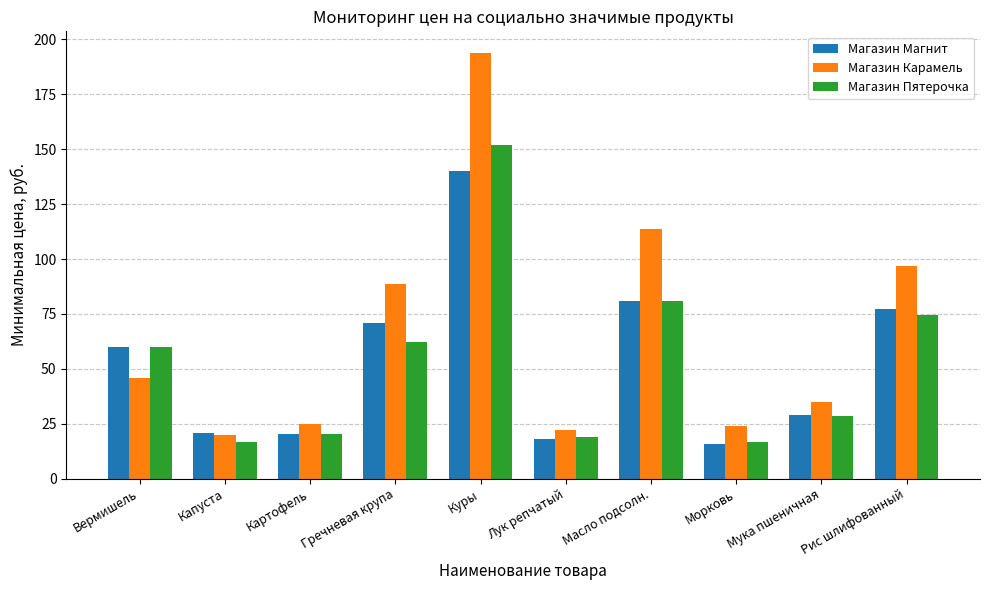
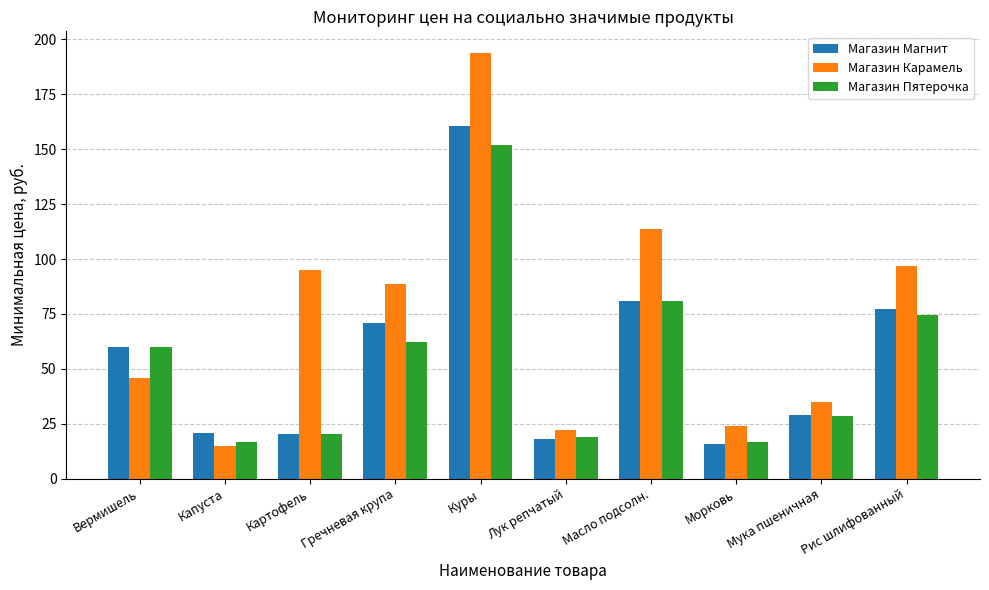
  {
    "Магазин Магнит": {
      "Вермишель": 60,
      "Капуста": 21,
      "Картофель": 20,
      "Гречневая крупа": 71,
-     "Куры": 140,
+     "Куры": 161,
      "Лук репчатый": 18,
      "Масло подсолн.": 81,
      "Морковь": 16,
      "Мука пшеничная": 29,
      "Рис шлифованный": 77
    },
    "Магазин Карамель": {
      "Вермишель": 46,
-     "Капуста": 20,
-     "Картофель": 25,
+     "Капуста": 15,
+     "Картофель": 95,
      "Гречневая крупа": 89,
      "Куры": 194,
      "Лук репчатый": 22,
      "Масло подсолн.": 114,
      "Морковь": 24,
      "Мука пшеничная": 35,
      "Рис шлифованный": 97
    },
    "Магазин Пятерочка": {
      "Вермишель": 60,
      "Капуста": 17,
      "Картофель": 21,
      "Гречневая крупа": 62,
      "Куры": 152,
      "Лук репчатый": 19,
      "Масло подсолн.": 81,
      "Морковь": 17,
      "Мука пшеничная": 29,
      "Рис шлифованный": 75
    }
  }
